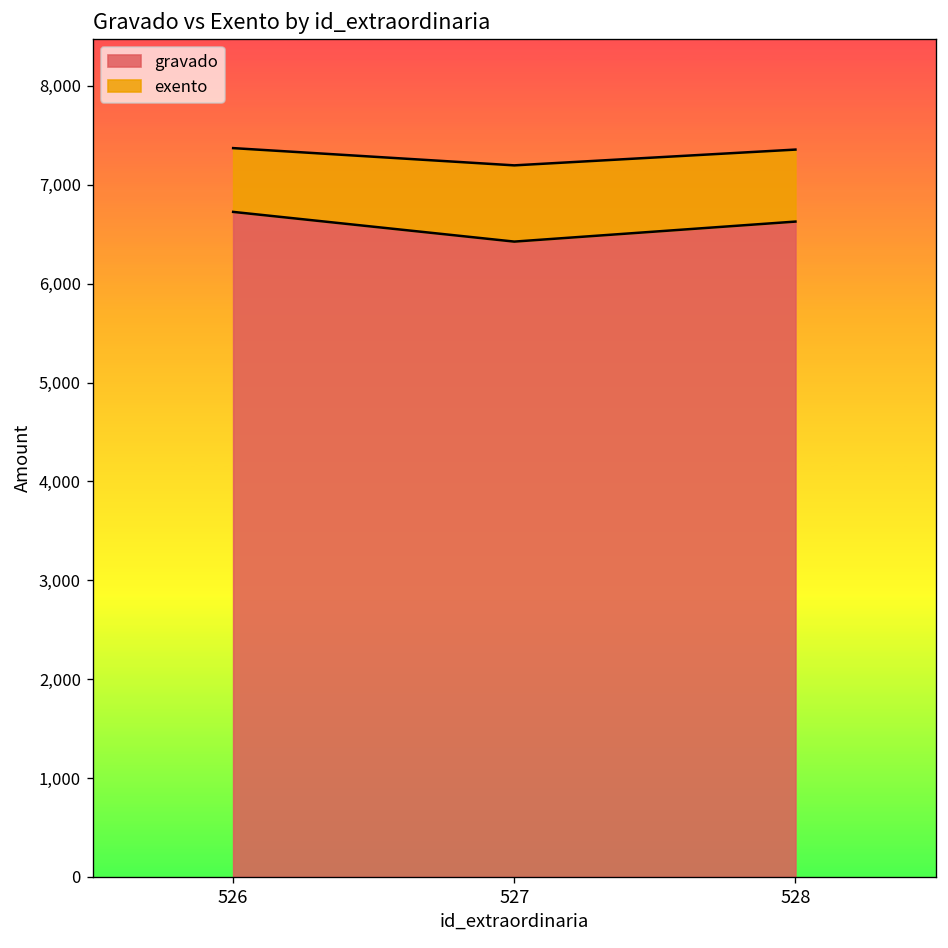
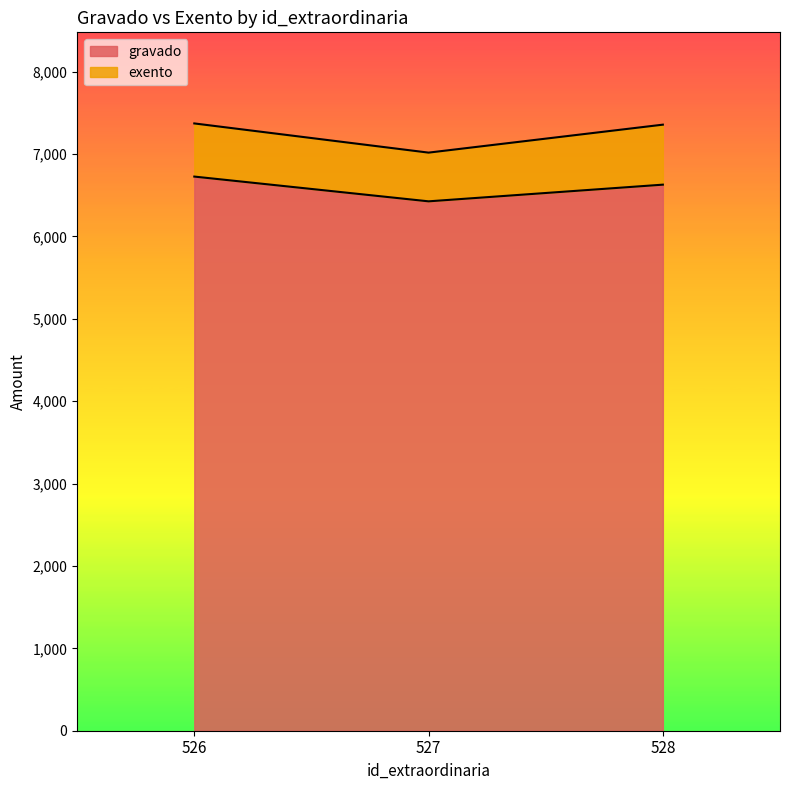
  {
    "gravado": {
      "526": "6,700",
      "527": "6,400",
      "528": "6,600"
    },
    "exento": {
      "526": "600",
-     "527": "800",
+     "527": "600",
      "528": "700"
    }
  }
